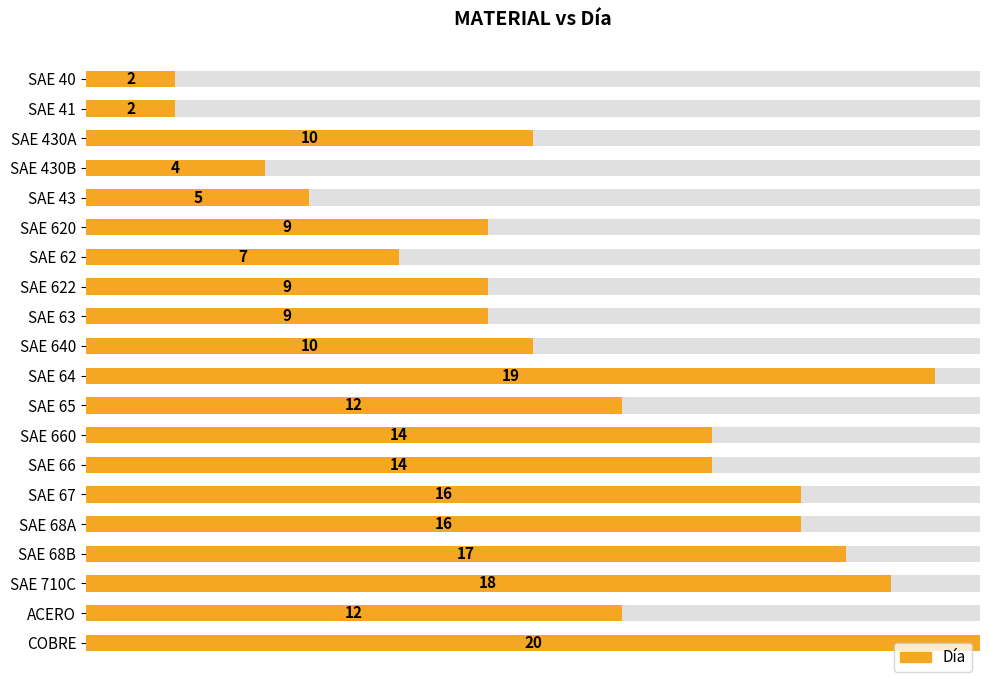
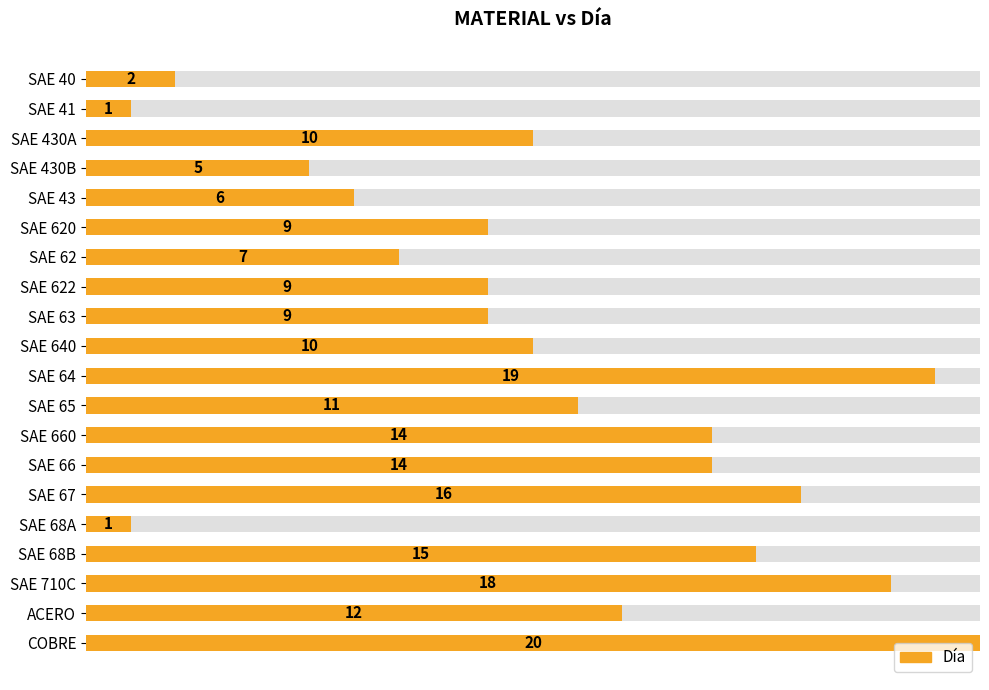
  {
    "Día": {
-     "SAE 41": 2,
-     "SAE 430B": 4,
-     "SAE 43": 5,
-     "SAE 65": 12,
-     "SAE 68A": 16,
-     "SAE 68B": 17,
+     "SAE 41": 1,
+     "SAE 430B": 5,
+     "SAE 43": 6,
+     "SAE 65": 11,
+     "SAE 68A": 1,
+     "SAE 68B": 15,
      "COBRE": 20
    }
  }
